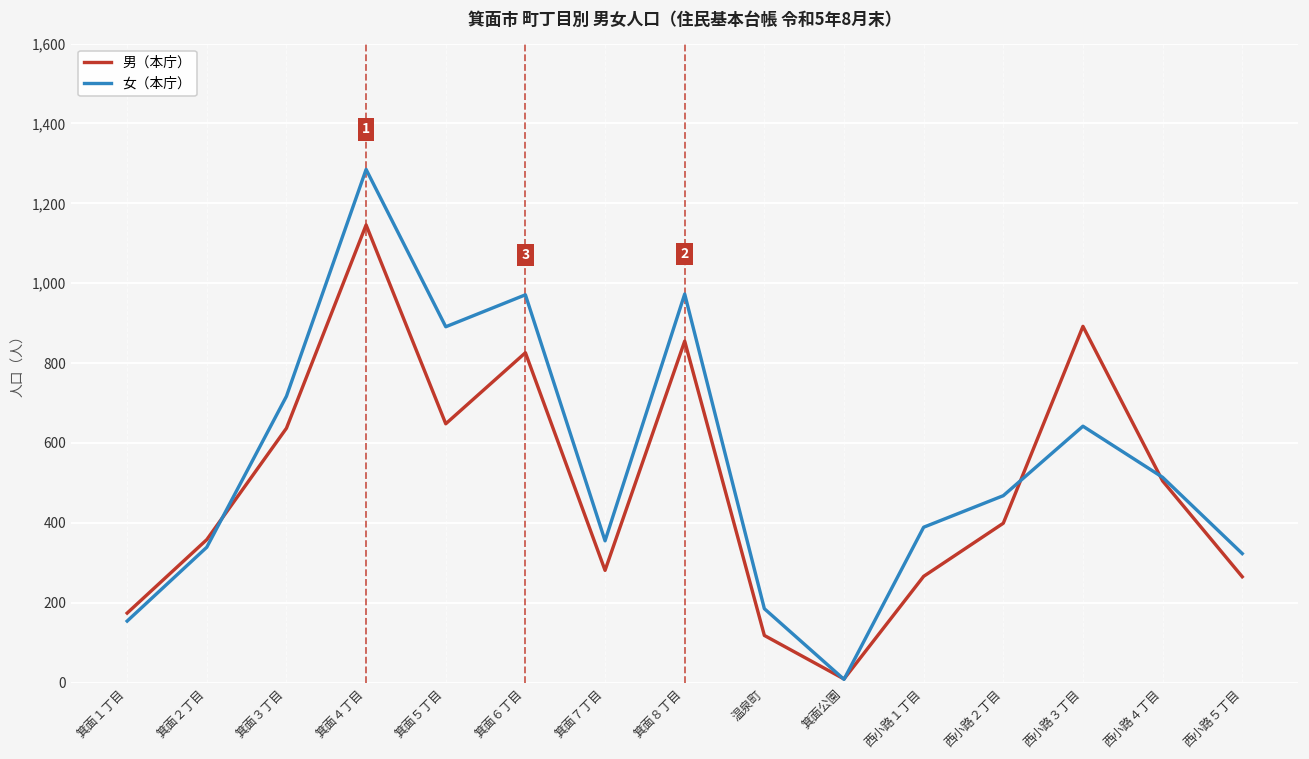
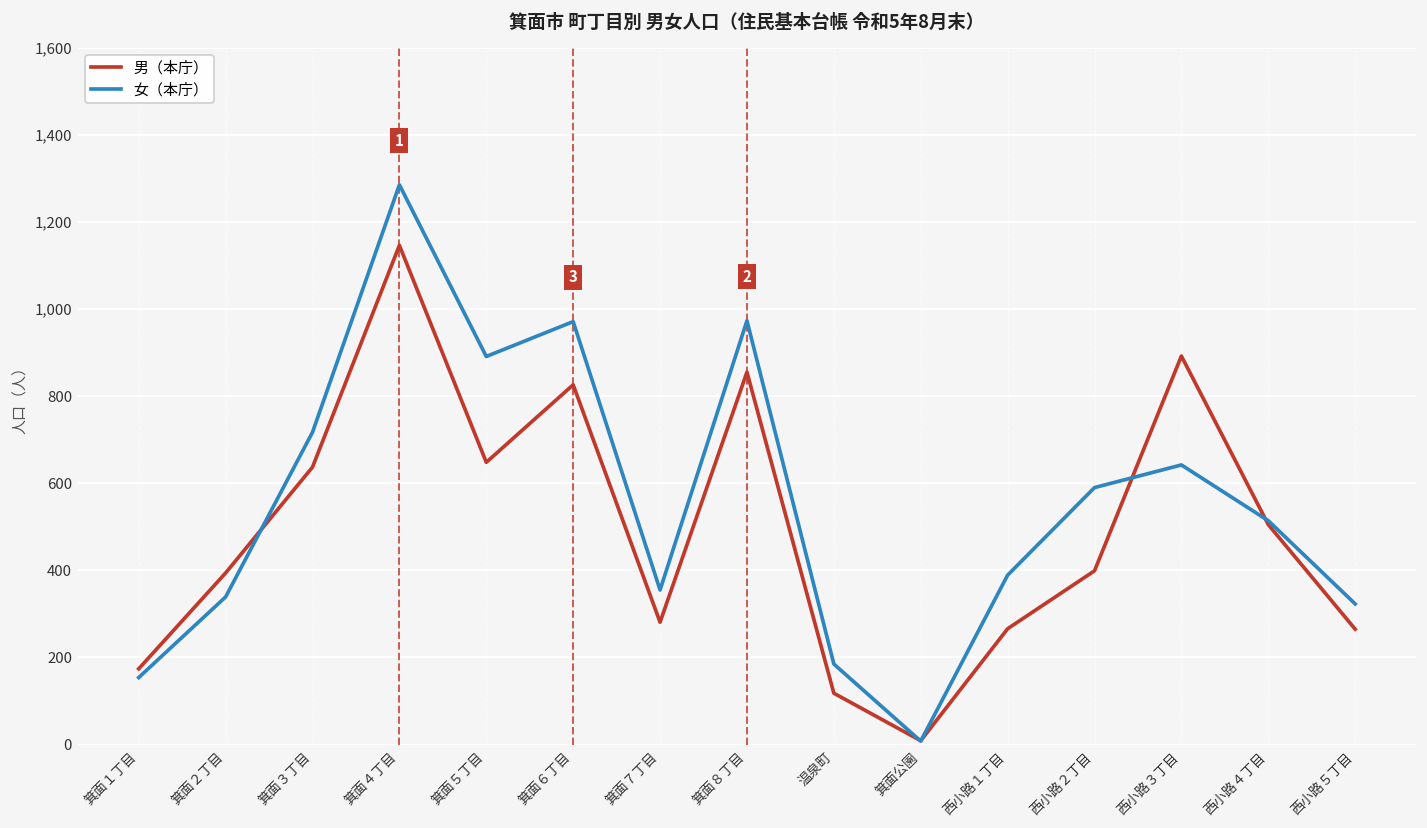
  {
    "男（本庁）": {
      "箕面１丁目": "170",
-     "箕面２丁目": "360",
+     "箕面２丁目": "390",
      "箕面３丁目": "640",
      "箕面４丁目": "1,150",
      "箕面５丁目": "650",
      "箕面６丁目": "830",
      "箕面７丁目": "280",
      "箕面８丁目": "860",
      "温泉町": "120",
      "西小路１丁目": "270",
      "西小路２丁目": "400",
      "西小路３丁目": "890",
      "西小路４丁目": "510",
      "西小路５丁目": "270"
    },
    "女（本庁）": {
      "箕面１丁目": "150",
      "箕面２丁目": "340",
      "箕面３丁目": "720",
      "箕面４丁目": "1,290",
      "箕面５丁目": "890",
      "箕面６丁目": "970",
      "箕面７丁目": "360",
      "箕面８丁目": "970",
      "温泉町": "190",
      "西小路１丁目": "390",
-     "西小路２丁目": "470",
+     "西小路２丁目": "590",
      "西小路３丁目": "640",
      "西小路４丁目": "510",
      "西小路５丁目": "320"
    }
  }
